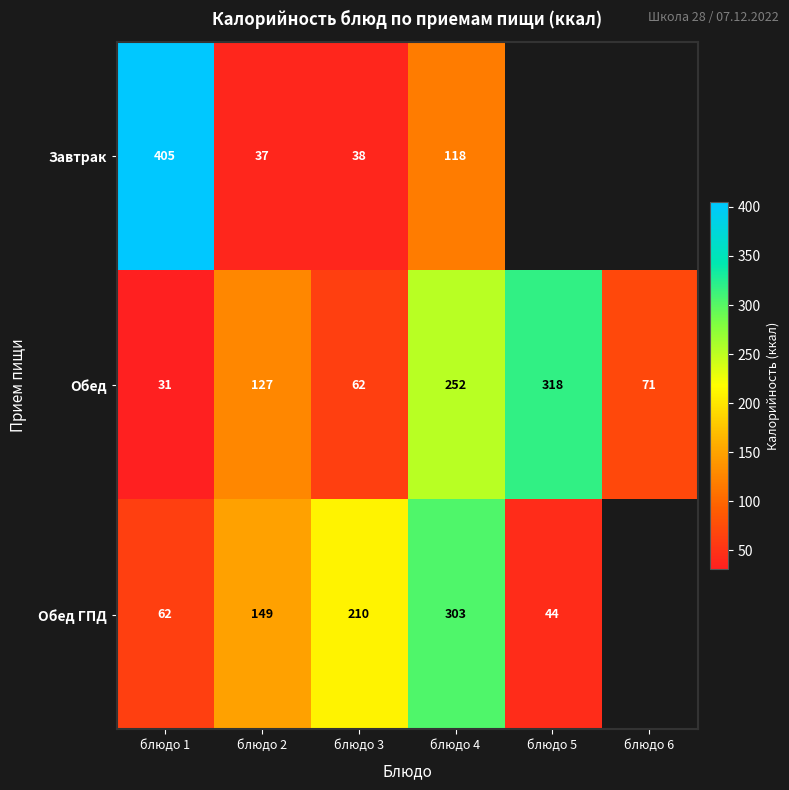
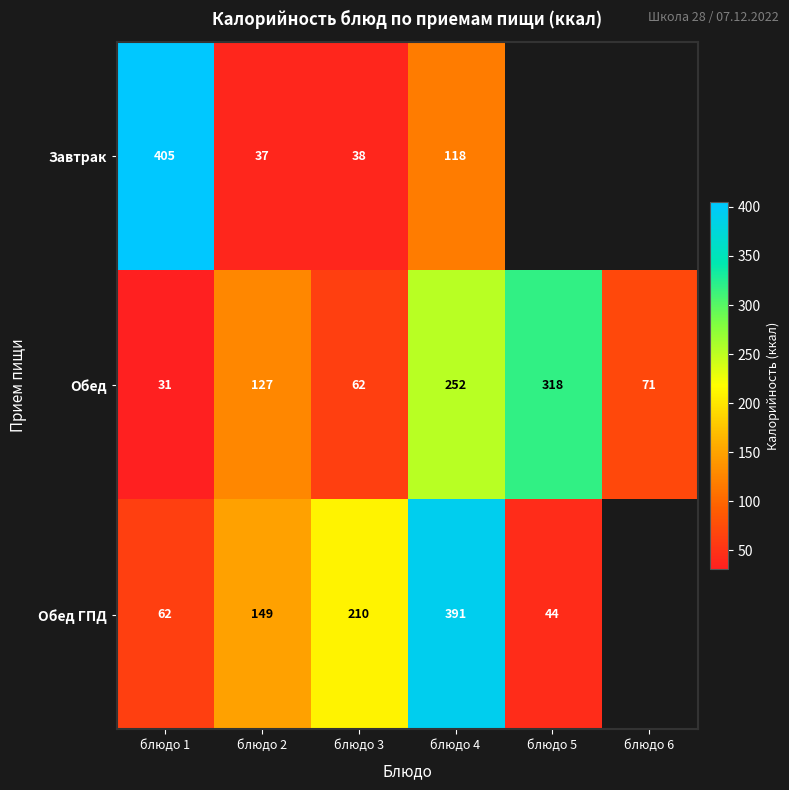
  {
    "Завтрак": {
      "блюдо 1": 405,
      "блюдо 2": 37,
      "блюдо 3": 38,
      "блюдо 4": 118
    },
    "Обед": {
      "блюдо 1": 31,
      "блюдо 2": 127,
      "блюдо 3": 62,
      "блюдо 4": 252,
      "блюдо 5": 318,
      "блюдо 6": 71
    },
    "Обед ГПД": {
      "блюдо 1": 62,
      "блюдо 2": 149,
      "блюдо 3": 210,
-     "блюдо 4": 303,
+     "блюдо 4": 391,
      "блюдо 5": 44
    }
  }
